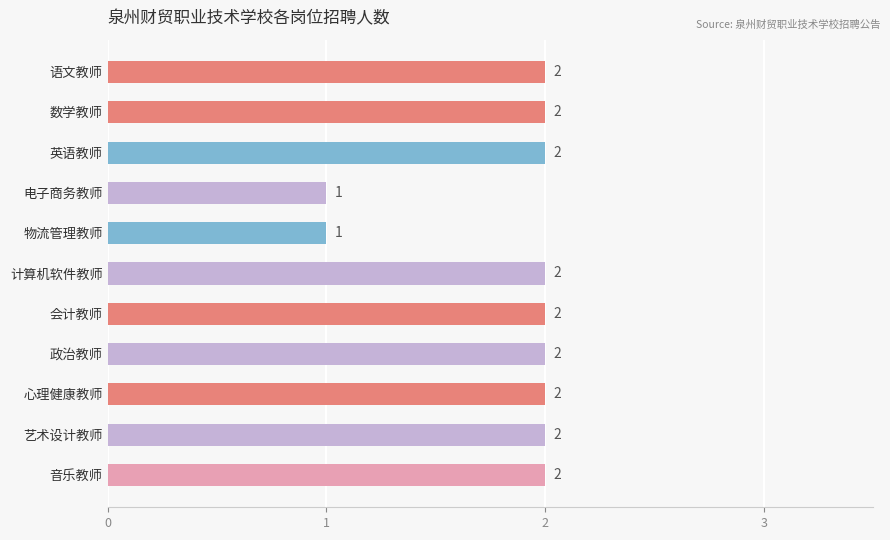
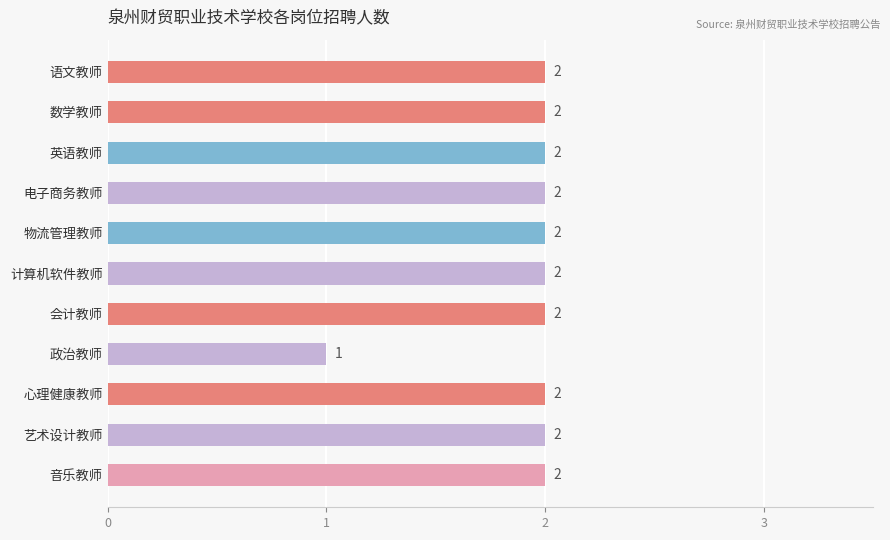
  {
    "语文教师": 2,
    "数学教师": 2,
    "英语教师": 2,
-   "电子商务教师": 1,
-   "物流管理教师": 1,
+   "电子商务教师": 2,
+   "物流管理教师": 2,
    "计算机软件教师": 2,
    "会计教师": 2,
-   "政治教师": 2,
+   "政治教师": 1,
    "心理健康教师": 2,
    "艺术设计教师": 2,
    "音乐教师": 2
  }
